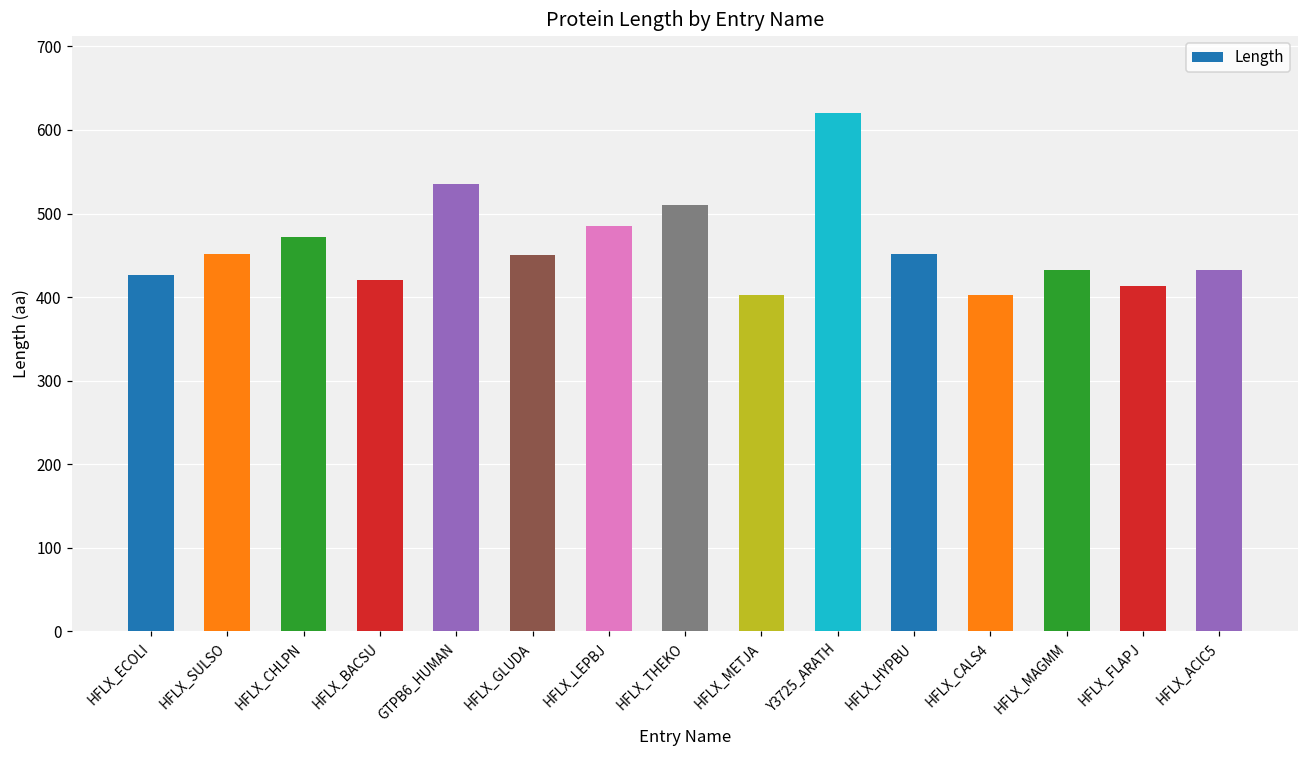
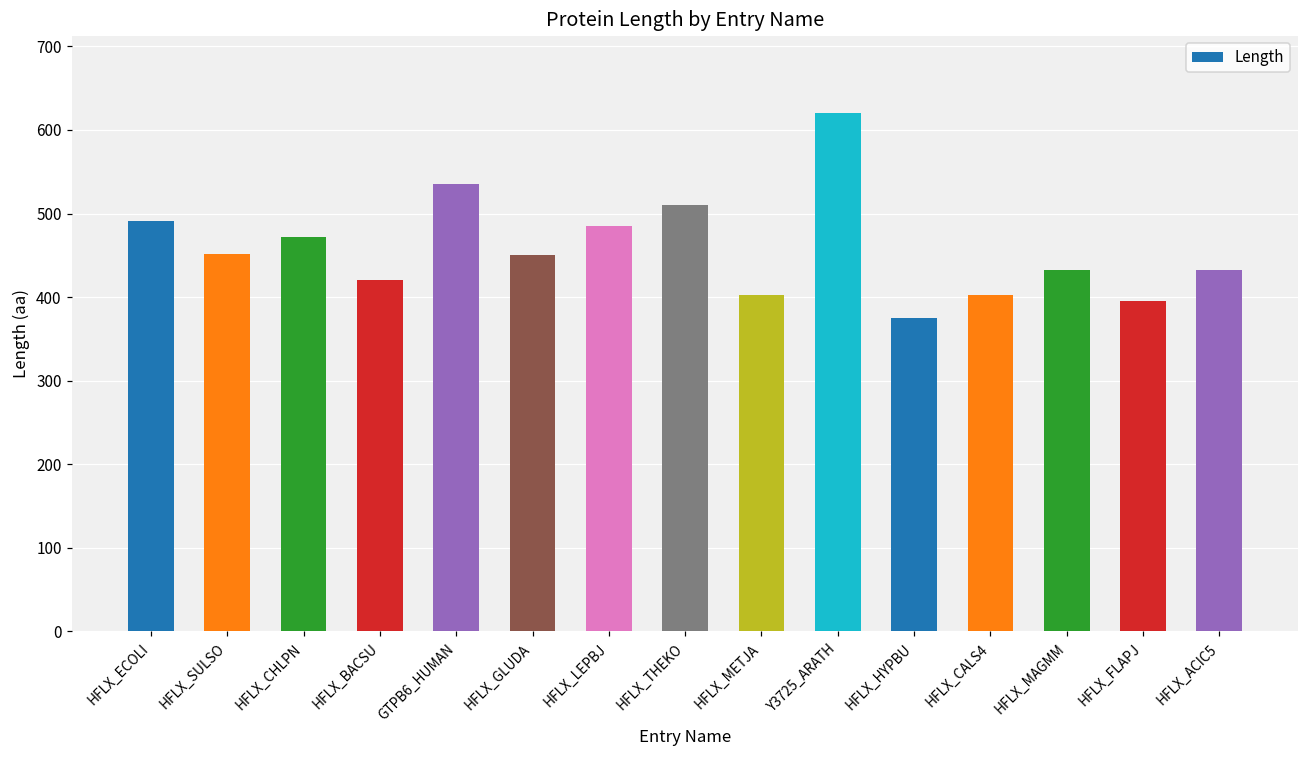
  {
-   "HFLX_ECOLI": 430,
+   "HFLX_ECOLI": 490,
    "HFLX_SULSO": 450,
    "HFLX_CHLPN": 470,
    "HFLX_BACSU": 420,
    "GTPB6_HUMAN": 540,
    "HFLX_GLUDA": 450,
    "HFLX_LEPBJ": 490,
    "HFLX_THEKO": 510,
    "HFLX_METJA": 400,
    "Y3725_ARATH": 620,
-   "HFLX_HYPBU": 450,
+   "HFLX_HYPBU": 380,
    "HFLX_CALS4": 400,
    "HFLX_MAGMM": 430,
-   "HFLX_FLAPJ": 410,
+   "HFLX_FLAPJ": 400,
    "HFLX_ACIC5": 430
  }
